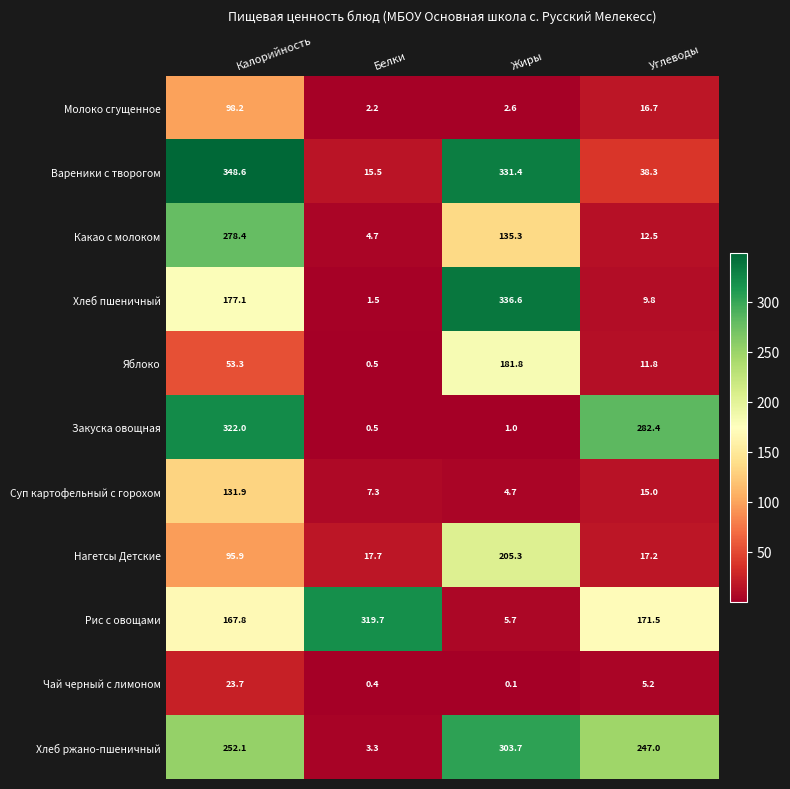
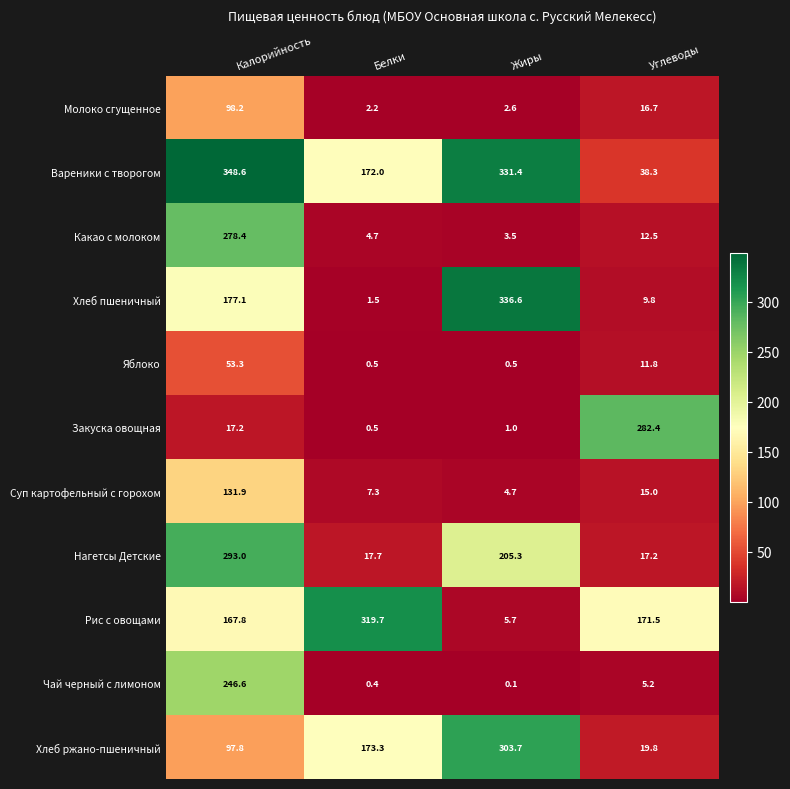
  {
    "Молоко сгущенное": {
      "Калорийность": 98.2,
      "Белки": 2.2,
      "Жиры": 2.6,
      "Углеводы": 16.7
    },
    "Вареники с творогом": {
      "Калорийность": 348.6,
-     "Белки": 15.5,
+     "Белки": 172.0,
      "Жиры": 331.4,
      "Углеводы": 38.3
    },
    "Какао с молоком": {
      "Калорийность": 278.4,
      "Белки": 4.7,
-     "Жиры": 135.3,
+     "Жиры": 3.5,
      "Углеводы": 12.5
    },
    "Хлеб пшеничный": {
      "Калорийность": 177.1,
      "Белки": 1.5,
      "Жиры": 336.6,
      "Углеводы": 9.8
    },
    "Яблоко": {
      "Калорийность": 53.3,
      "Белки": 0.5,
-     "Жиры": 181.8,
+     "Жиры": 0.5,
      "Углеводы": 11.8
    },
    "Закуска овощная": {
-     "Калорийность": 322.0,
+     "Калорийность": 17.2,
      "Белки": 0.5,
      "Жиры": 1.0,
      "Углеводы": 282.4
    },
    "Суп картофельный с горохом": {
      "Калорийность": 131.9,
      "Белки": 7.3,
      "Жиры": 4.7,
      "Углеводы": 15.0
    },
    "Нагетсы Детские": {
-     "Калорийность": 95.9,
+     "Калорийность": 293.0,
      "Белки": 17.7,
      "Жиры": 205.3,
      "Углеводы": 17.2
    },
    "Рис с овощами": {
      "Калорийность": 167.8,
      "Белки": 319.7,
      "Жиры": 5.7,
      "Углеводы": 171.5
    },
    "Чай черный с лимоном": {
-     "Калорийность": 23.7,
+     "Калорийность": 246.6,
      "Белки": 0.4,
      "Жиры": 0.1,
      "Углеводы": 5.2
    },
    "Хлеб ржано-пшеничный": {
-     "Калорийность": 252.1,
-     "Белки": 3.3,
+     "Калорийность": 97.8,
+     "Белки": 173.3,
      "Жиры": 303.7,
-     "Углеводы": 247.0
+     "Углеводы": 19.8
    }
  }
